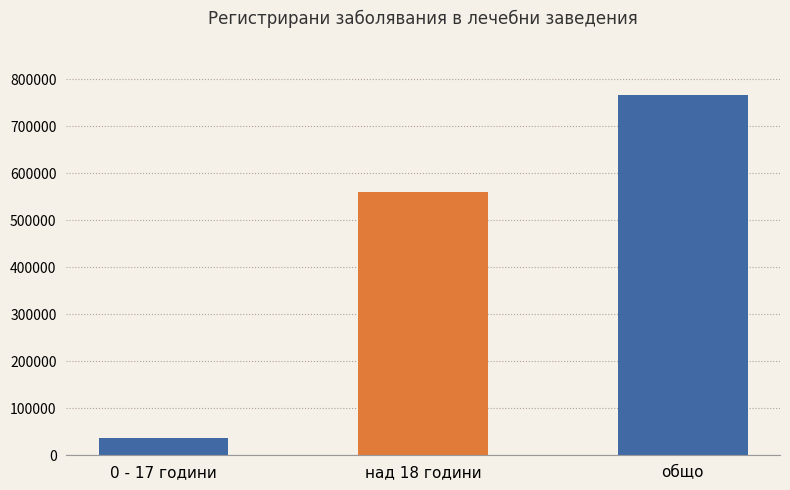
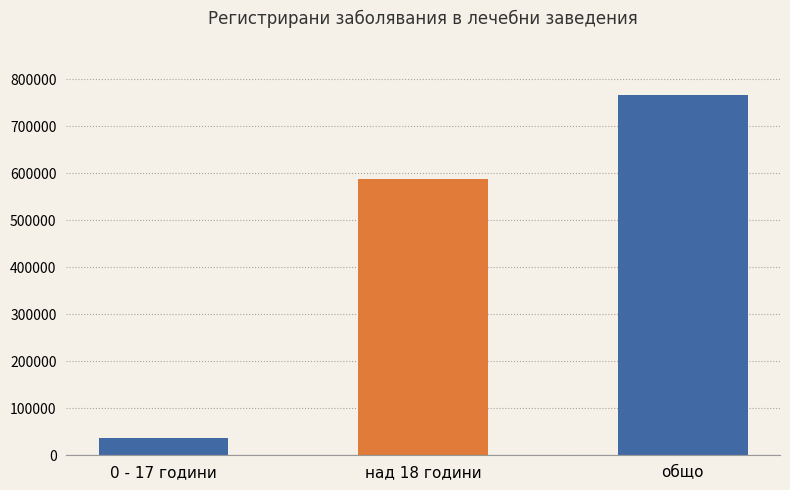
  {
    "0 - 17 години": 40000,
-   "над 18 години": 560000,
+   "над 18 години": 590000,
    "общо": 770000
  }
